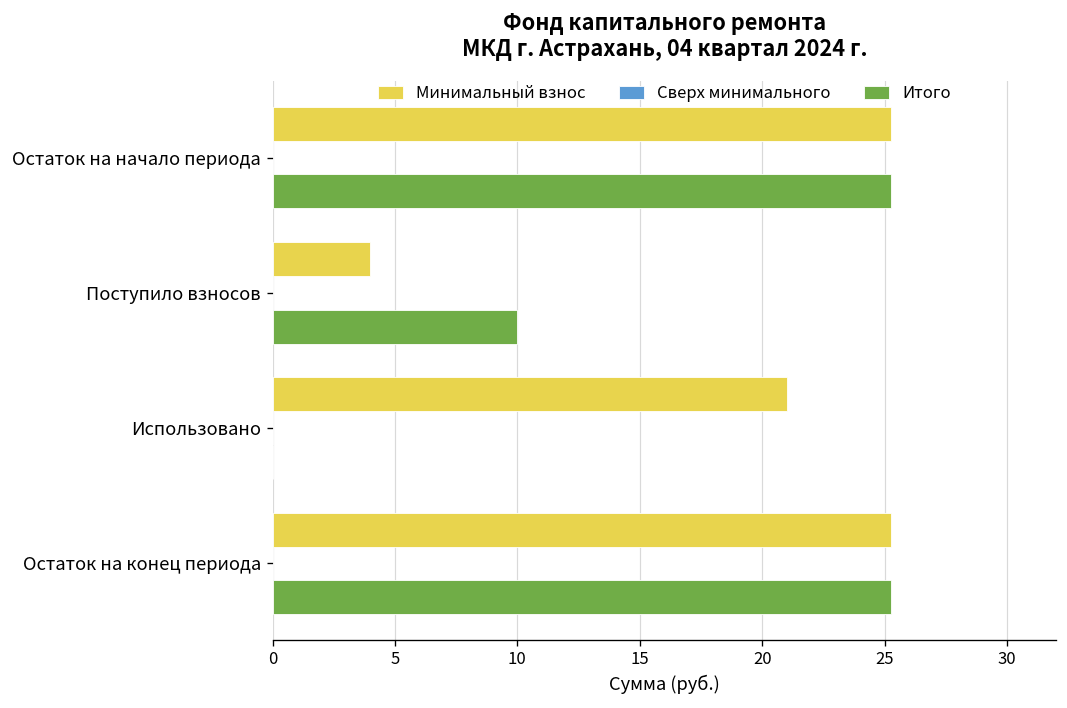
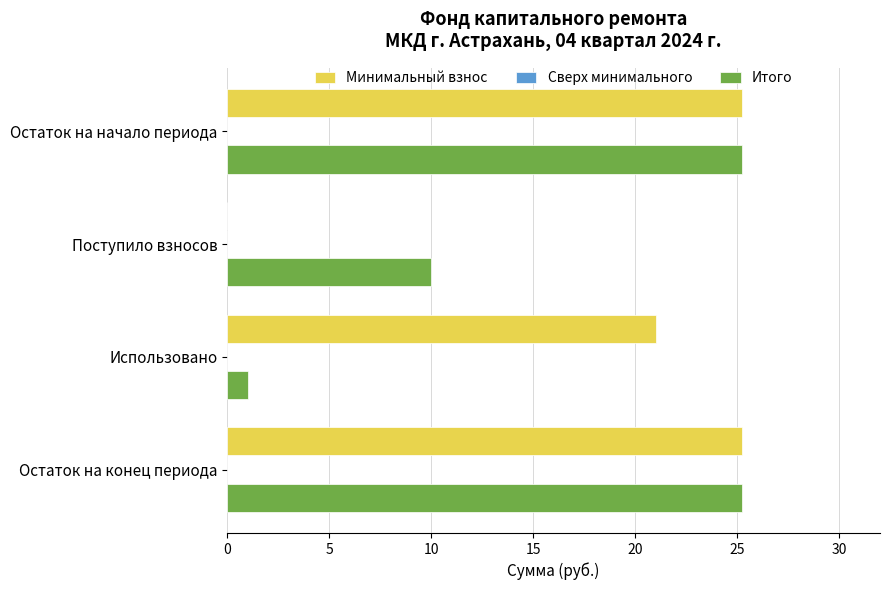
  {
    "Минимальный взнос": {
      "Остаток на начало периода": 25.3,
-     "Поступило взносов": 4,
+     "Поступило взносов": 0,
      "Использовано": 21,
      "Остаток на конец периода": 25.3
    },
    "Сверх минимального": {
      "Остаток на начало периода": 0,
      "Поступило взносов": 0,
      "Использовано": 0,
      "Остаток на конец периода": 0
    },
    "Итого": {
      "Остаток на начало периода": 25.3,
      "Поступило взносов": 10,
-     "Использовано": 0,
+     "Использовано": 1,
      "Остаток на конец периода": 25.3
    }
  }
